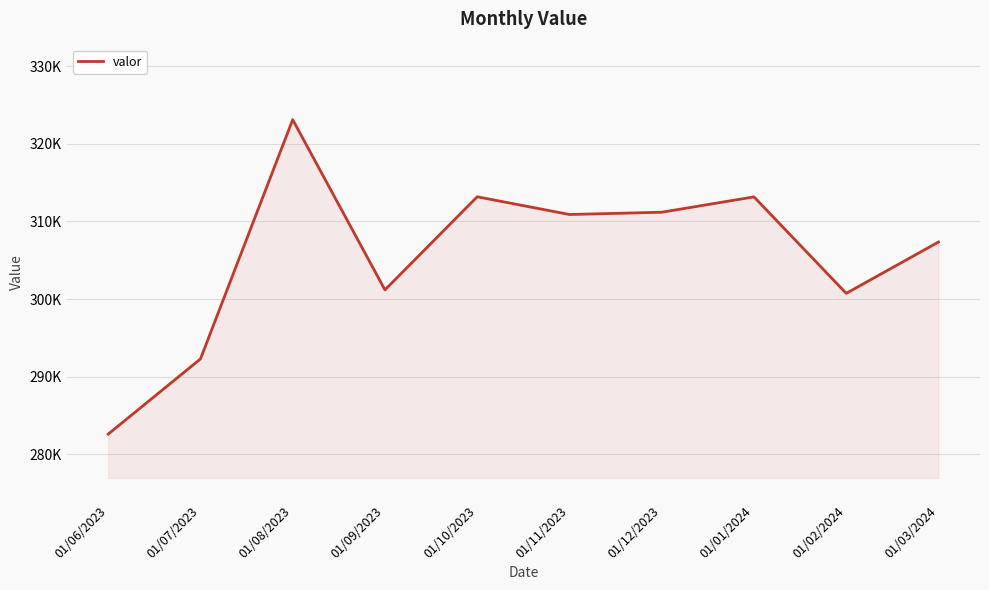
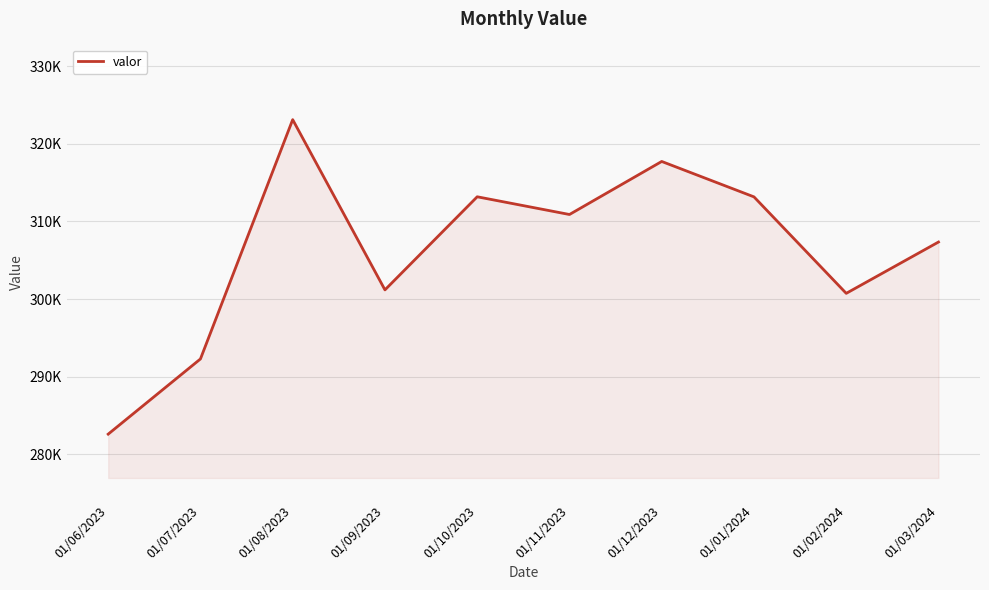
  {
    "01/06/2023": 283000,
    "01/07/2023": 292000,
    "01/08/2023": 323000,
    "01/09/2023": 301000,
    "01/10/2023": 313000,
    "01/11/2023": 311000,
-   "01/12/2023": 311000,
+   "01/12/2023": 318000,
    "01/01/2024": 313000,
    "01/02/2024": 301000,
    "01/03/2024": 307000
  }
